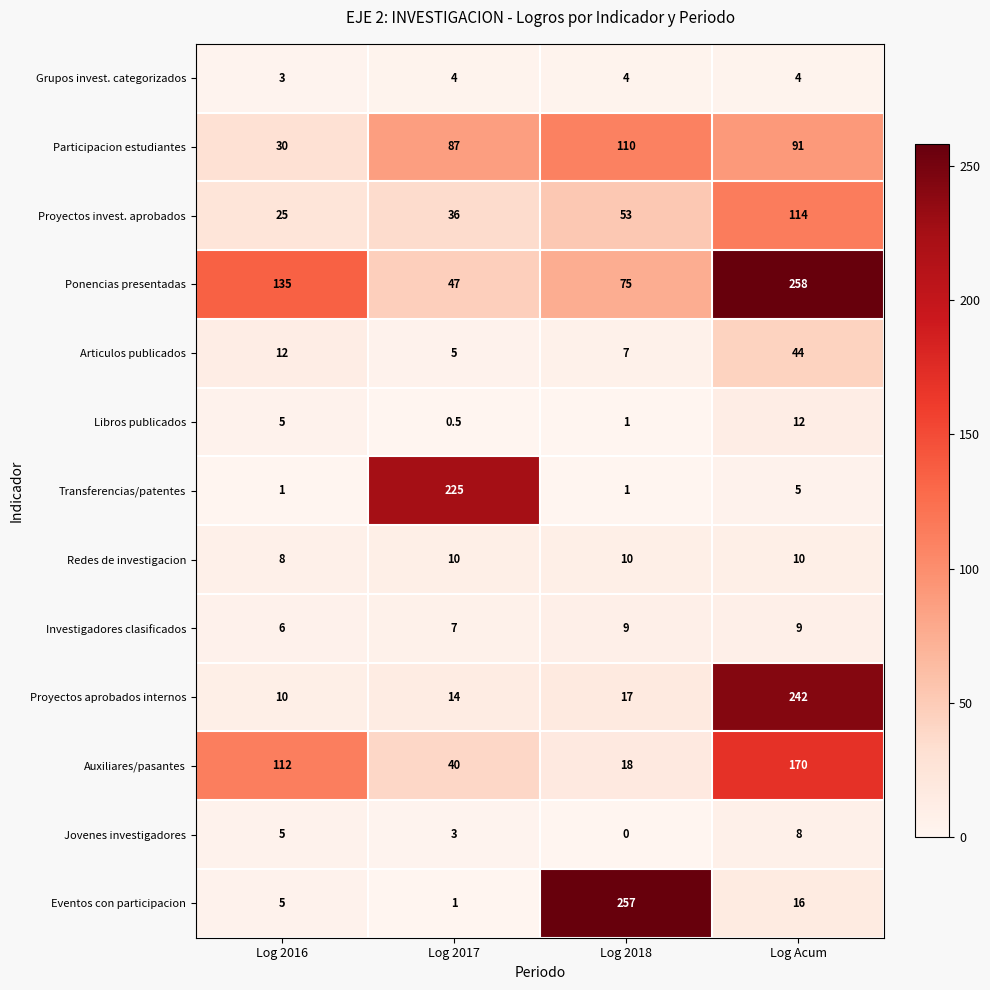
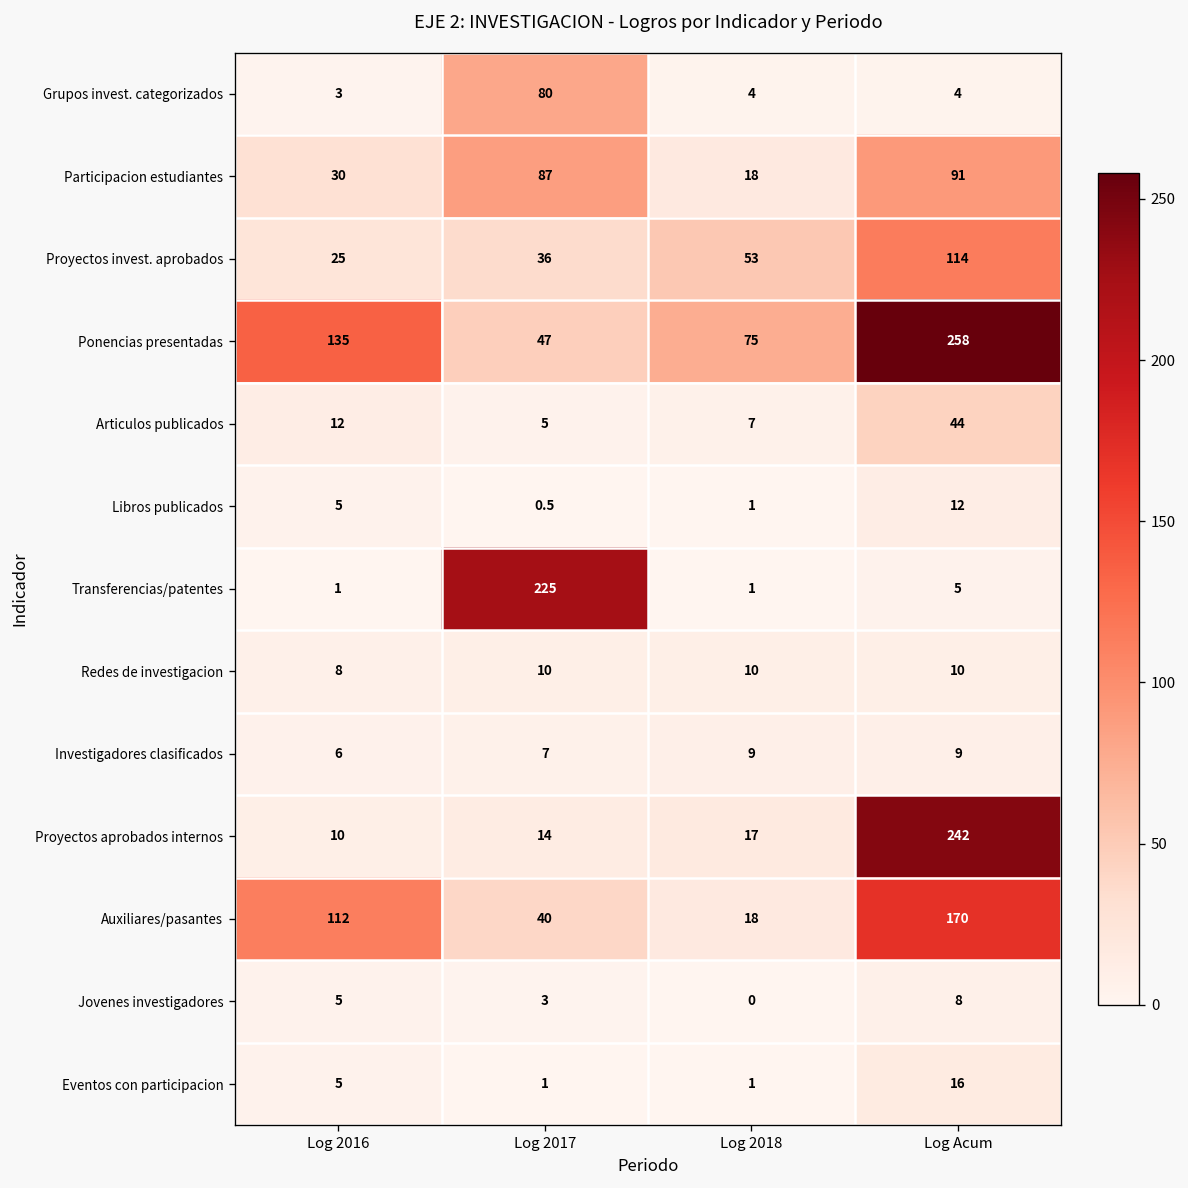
  {
    "Grupos invest. categorizados": {
      "Log 2016": 3,
-     "Log 2017": 4,
+     "Log 2017": 80,
      "Log 2018": 4,
      "Log Acum": 4
    },
    "Participacion estudiantes": {
      "Log 2016": 30,
      "Log 2017": 87,
-     "Log 2018": 110,
+     "Log 2018": 18,
      "Log Acum": 91
    },
    "Proyectos invest. aprobados": {
      "Log 2016": 25,
      "Log 2017": 36,
      "Log 2018": 53,
      "Log Acum": 114
    },
    "Ponencias presentadas": {
      "Log 2016": 135,
      "Log 2017": 47,
      "Log 2018": 75,
      "Log Acum": 258
    },
    "Articulos publicados": {
      "Log 2016": 12,
      "Log 2017": 5,
      "Log 2018": 7,
      "Log Acum": 44
    },
    "Libros publicados": {
      "Log 2016": 5,
      "Log 2017": 0.5,
      "Log 2018": 1,
      "Log Acum": 12
    },
    "Transferencias/patentes": {
      "Log 2016": 1,
      "Log 2017": 225,
      "Log 2018": 1,
      "Log Acum": 5
    },
    "Redes de investigacion": {
      "Log 2016": 8,
      "Log 2017": 10,
      "Log 2018": 10,
      "Log Acum": 10
    },
    "Investigadores clasificados": {
      "Log 2016": 6,
      "Log 2017": 7,
      "Log 2018": 9,
      "Log Acum": 9
    },
    "Proyectos aprobados internos": {
      "Log 2016": 10,
      "Log 2017": 14,
      "Log 2018": 17,
      "Log Acum": 242
    },
    "Auxiliares/pasantes": {
      "Log 2016": 112,
      "Log 2017": 40,
      "Log 2018": 18,
      "Log Acum": 170
    },
    "Jovenes investigadores": {
      "Log 2016": 5,
      "Log 2017": 3,
      "Log 2018": 0,
      "Log Acum": 8
    },
    "Eventos con participacion": {
      "Log 2016": 5,
      "Log 2017": 1,
-     "Log 2018": 257,
+     "Log 2018": 1,
      "Log Acum": 16
    }
  }
